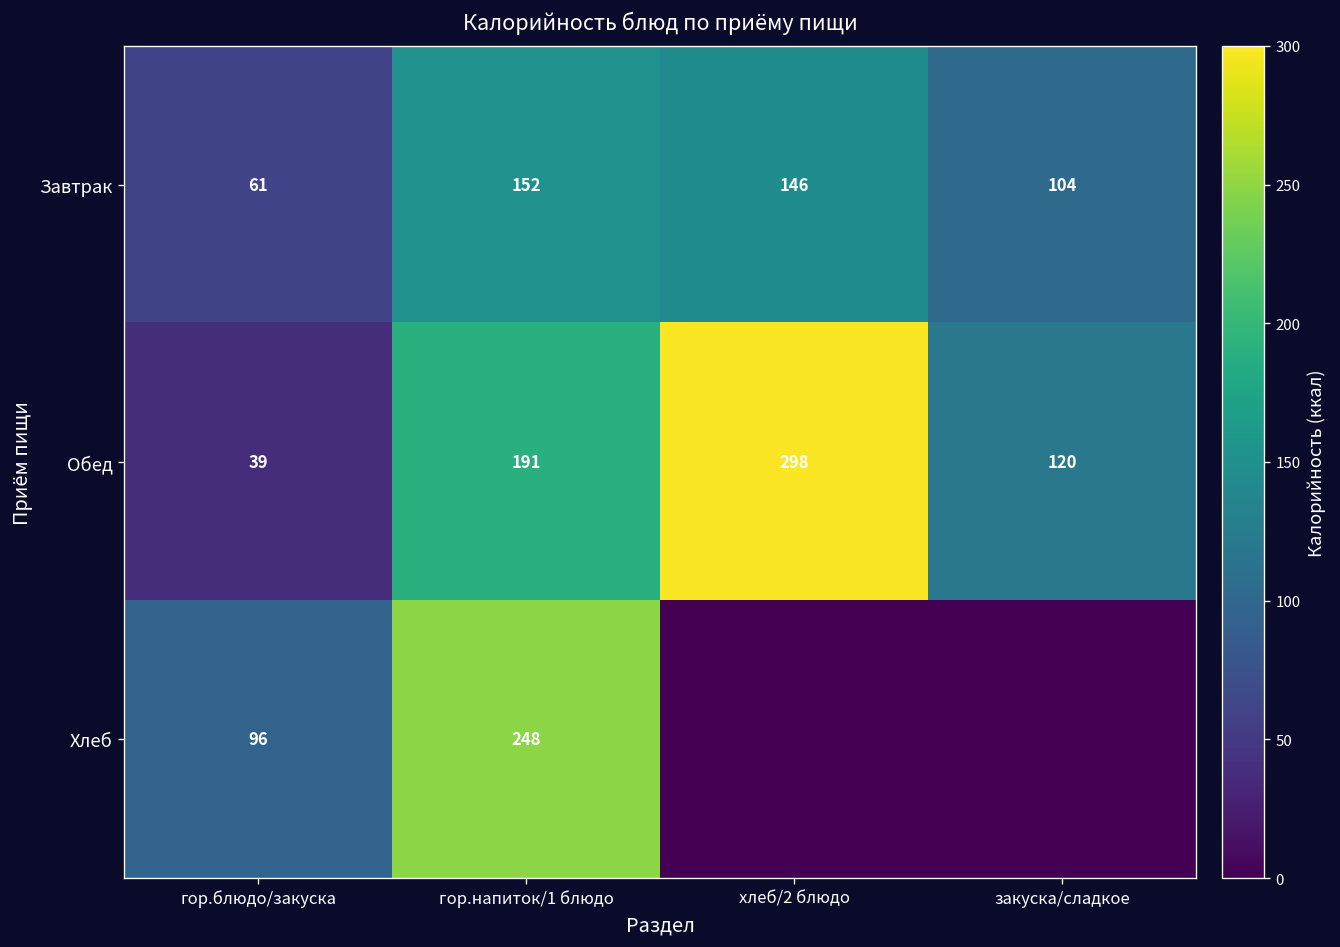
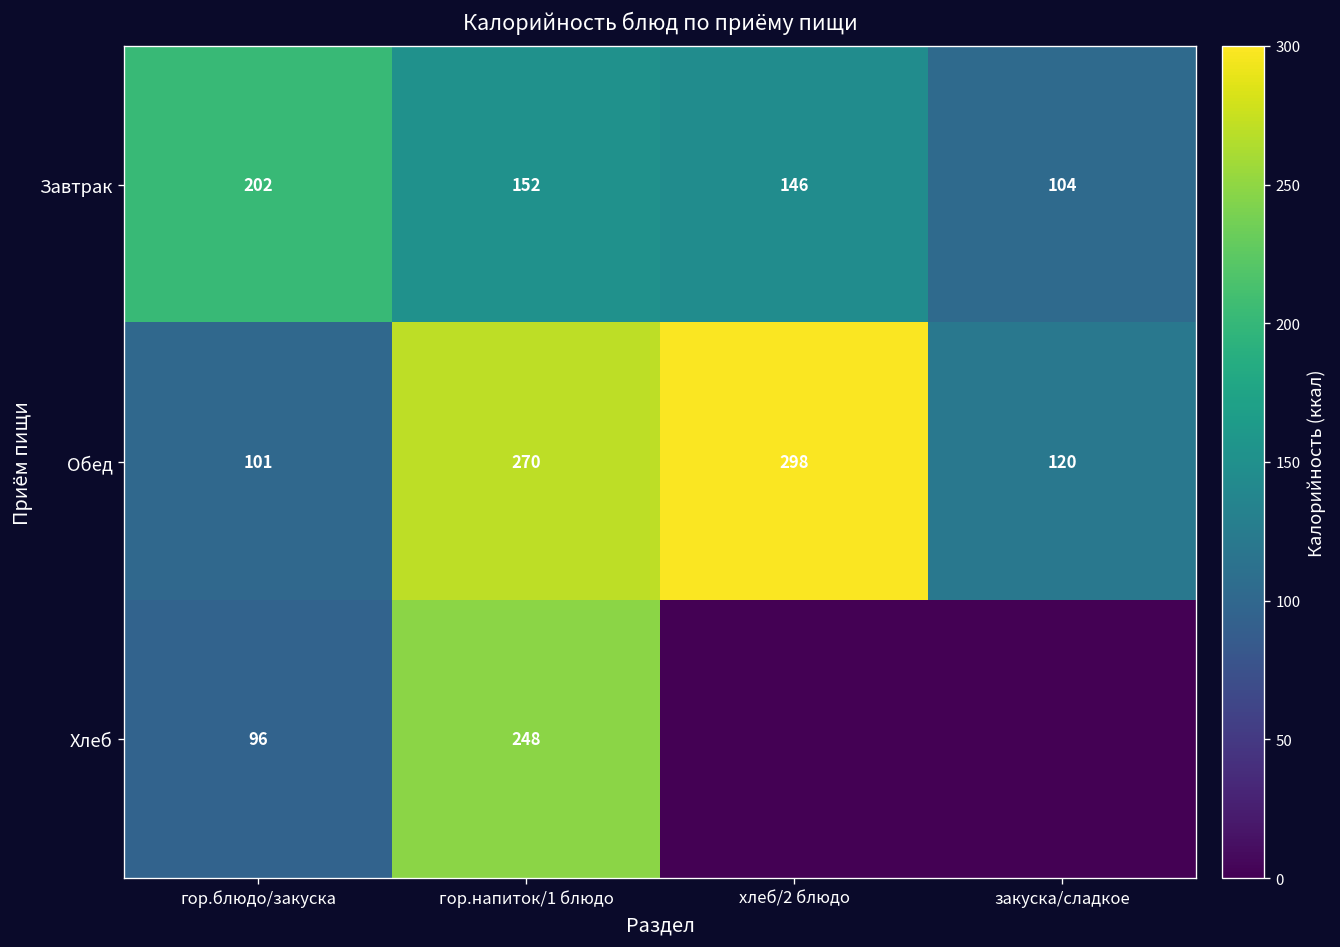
  {
    "Завтрак": {
-     "гор.блюдо/закуска": 61,
+     "гор.блюдо/закуска": 202,
      "гор.напиток/1 блюдо": 152,
      "хлеб/2 блюдо": 146,
      "закуска/сладкое": 104
    },
    "Обед": {
-     "гор.блюдо/закуска": 39,
-     "гор.напиток/1 блюдо": 191,
+     "гор.блюдо/закуска": 101,
+     "гор.напиток/1 блюдо": 270,
      "хлеб/2 блюдо": 298,
      "закуска/сладкое": 120
    },
    "Хлеб": {
      "гор.блюдо/закуска": 96,
      "гор.напиток/1 блюдо": 248
    }
  }
